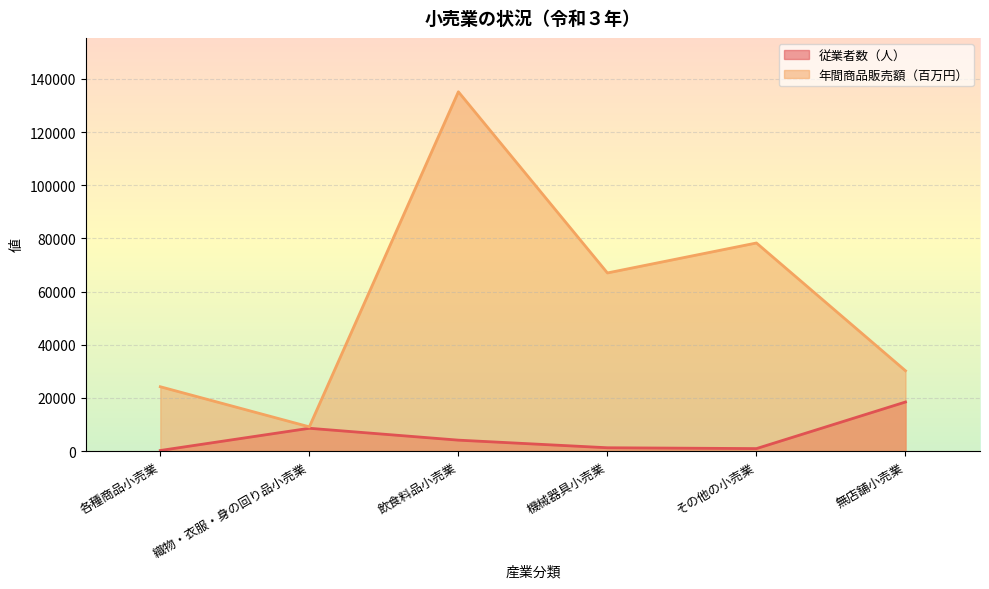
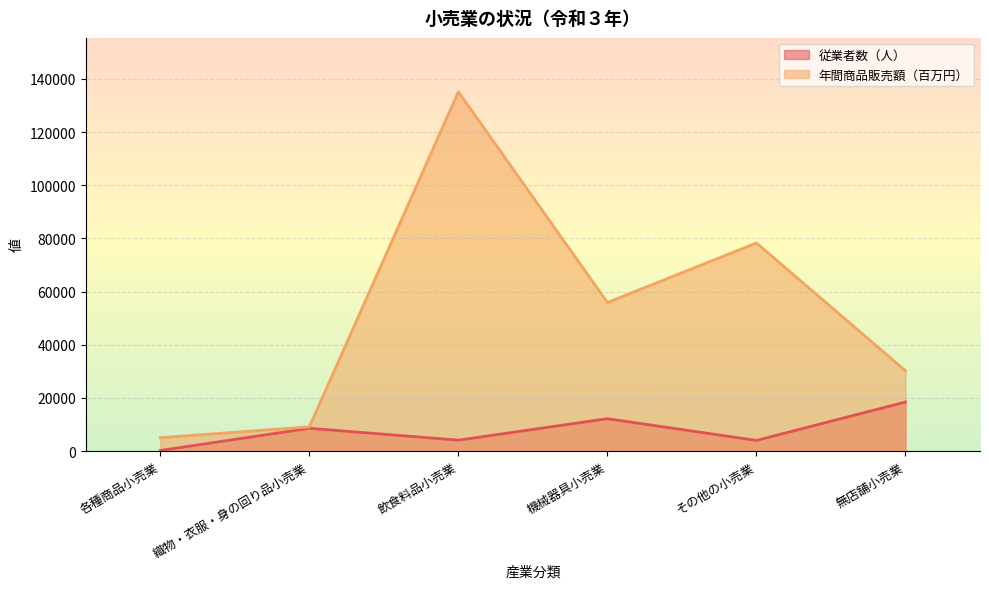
  {
    "従業者数（人）": {
      "各種商品小売業": 0,
      "飲食料品小売業": 4000,
-     "機械器具小売業": 1000,
-     "その他の小売業": 1000,
+     "機械器具小売業": 12000,
+     "その他の小売業": 4000,
      "無店舗小売業": 18000
    },
    "年間商品販売額（百万円）": {
-     "各種商品小売業": 24000,
+     "各種商品小売業": 5000,
      "飲食料品小売業": 135000,
-     "機械器具小売業": 67000,
+     "機械器具小売業": 56000,
      "その他の小売業": 78000,
      "無店舗小売業": 30000
    }
  }
